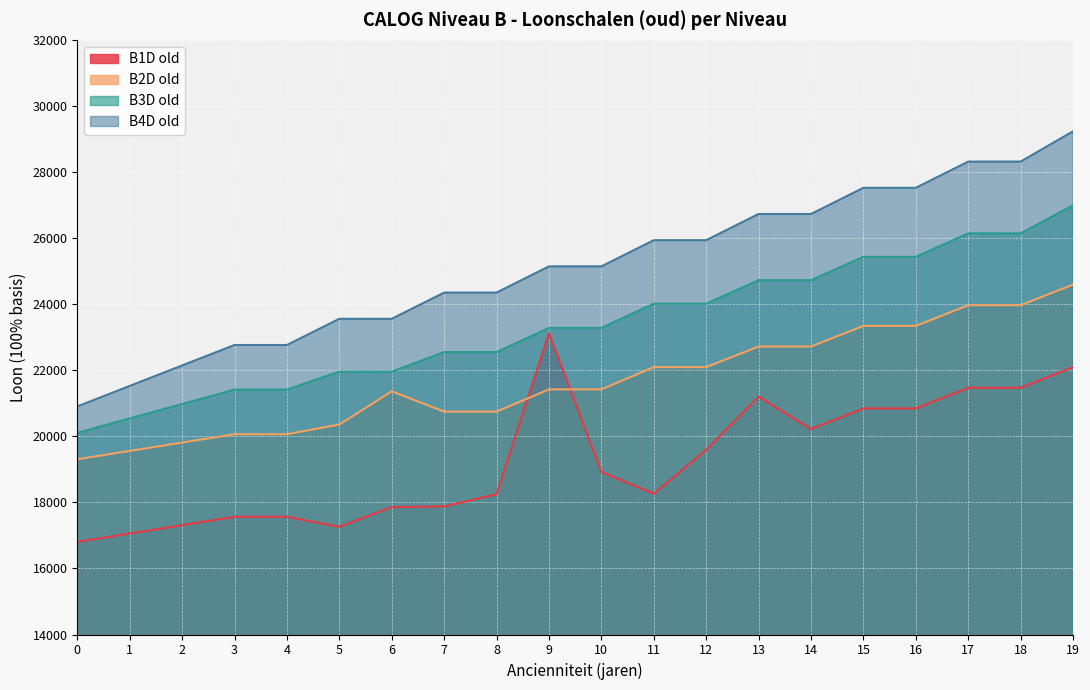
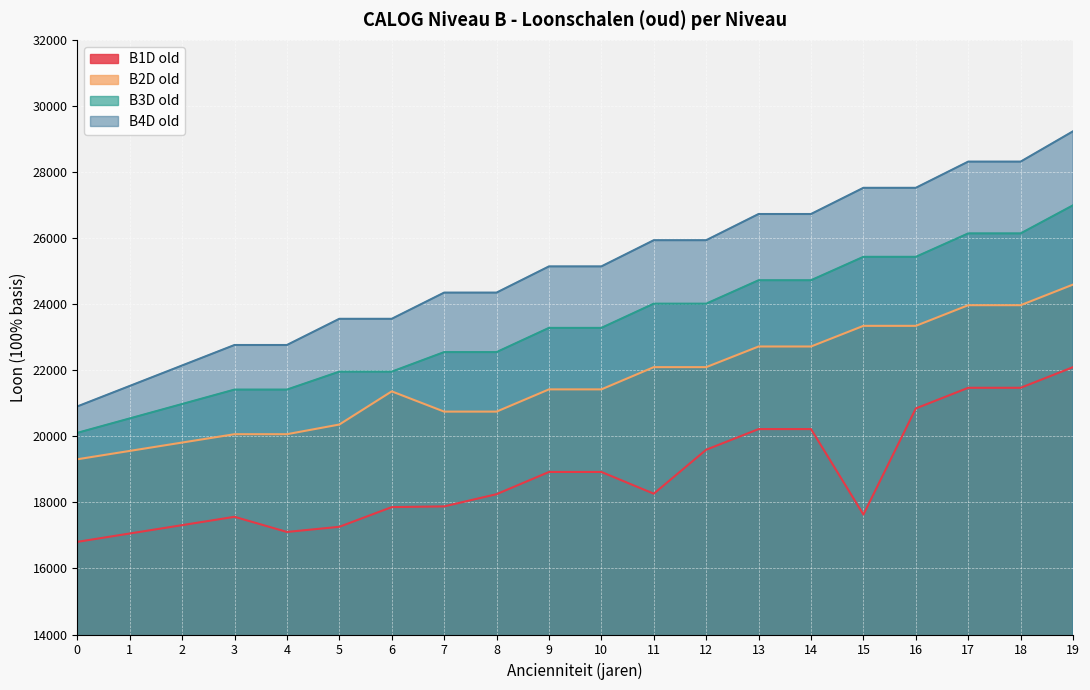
  {
    "B1D old": {
      "0": 16800,
      "1": 17100,
      "2": 17300,
      "3": 17600,
-     "4": 17600,
+     "4": 17100,
      "5": 17300,
      "6": 17900,
      "7": 17900,
      "8": 18200,
-     "9": 23100,
+     "9": 18900,
      "10": 18900,
      "11": 18300,
      "12": 19600,
-     "13": 21200,
+     "13": 20200,
      "14": 20200,
-     "15": 20800,
+     "15": 17600,
      "16": 20800,
      "17": 21500,
      "18": 21500,
      "19": 22100
    },
    "B2D old": {
      "0": 19300,
      "1": 19600,
      "2": 19800,
      "3": 20100,
      "4": 20100,
      "5": 20400,
      "6": 21400,
      "7": 20700,
      "8": 20700,
      "9": 21400,
      "10": 21400,
      "11": 22100,
      "12": 22100,
      "13": 22700,
      "14": 22700,
      "15": 23300,
      "16": 23300,
      "17": 24000,
      "18": 24000,
      "19": 24600
    }
  }
